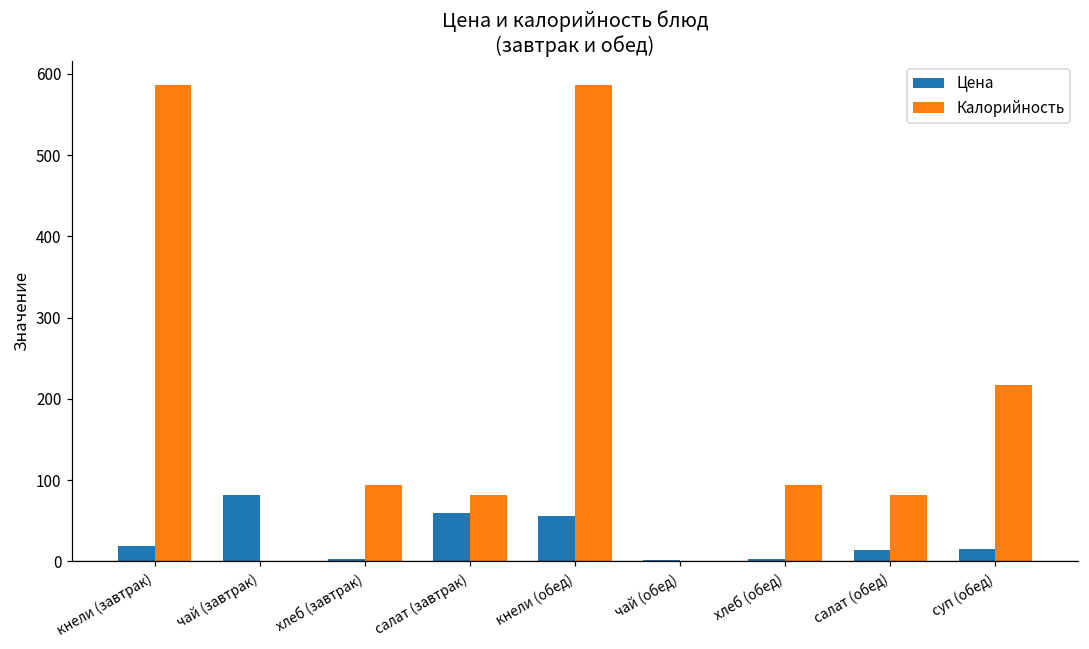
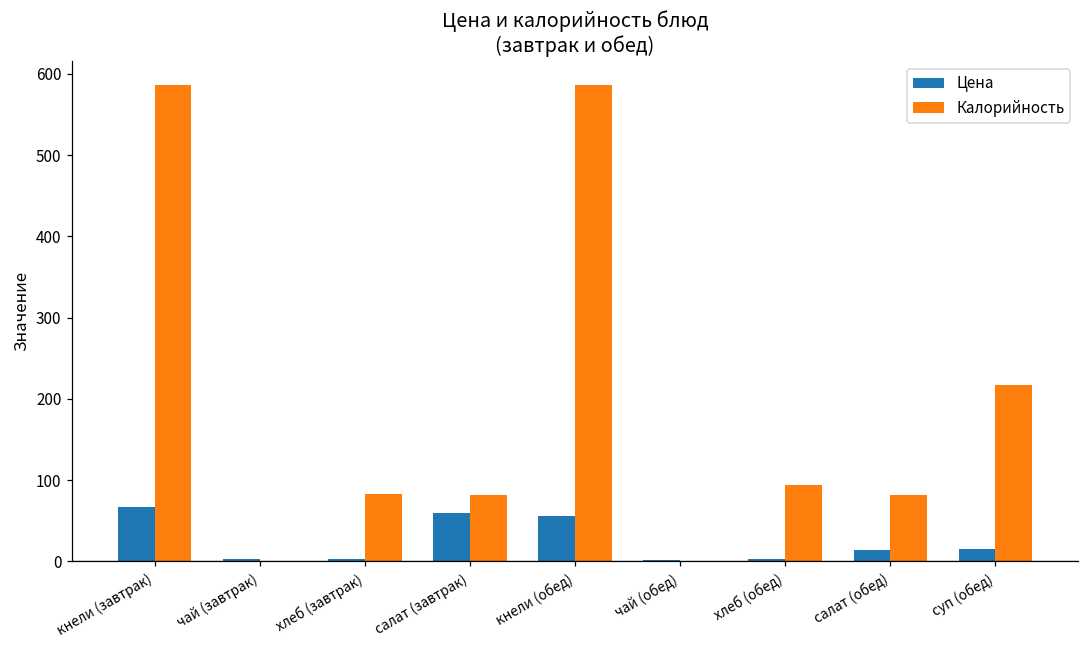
  {
    "Цена": {
-     "кнели (завтрак)": 20,
-     "чай (завтрак)": 80,
+     "кнели (завтрак)": 70,
+     "чай (завтрак)": 0,
      "салат (завтрак)": 60,
      "кнели (обед)": 60,
      "салат (обед)": 10,
      "суп (обед)": 20
    },
    "Калорийность": {
      "кнели (завтрак)": 590,
-     "хлеб (завтрак)": 90,
+     "хлеб (завтрак)": 80,
      "салат (завтрак)": 80,
      "кнели (обед)": 590,
      "хлеб (обед)": 90,
      "салат (обед)": 80,
      "суп (обед)": 220
    }
  }
